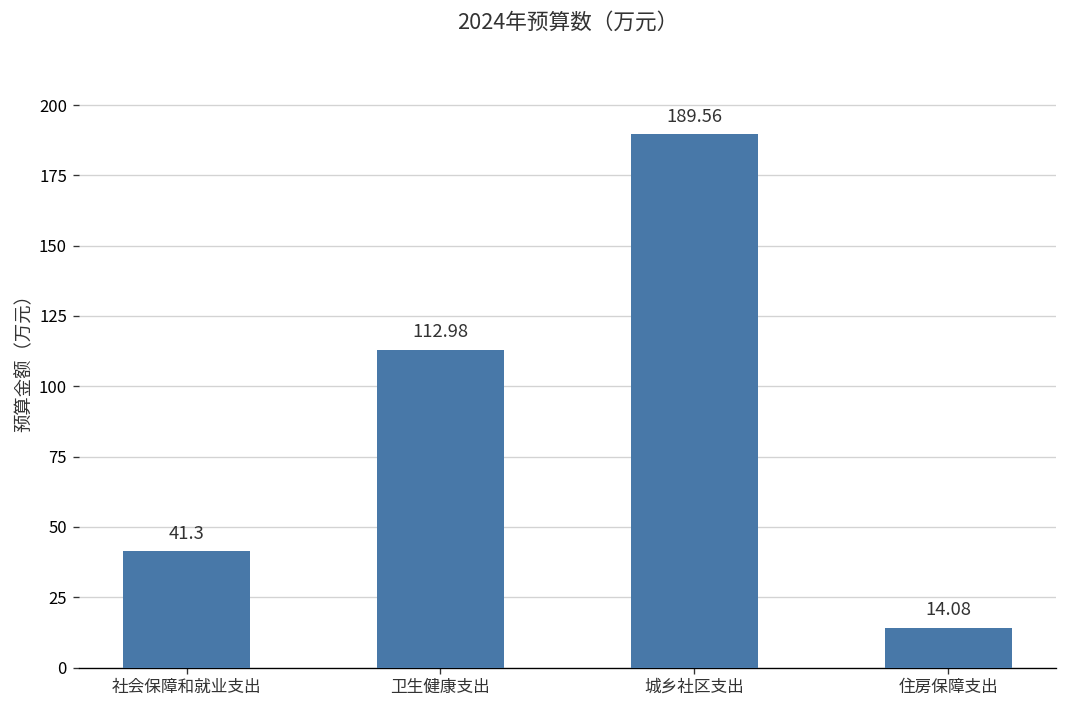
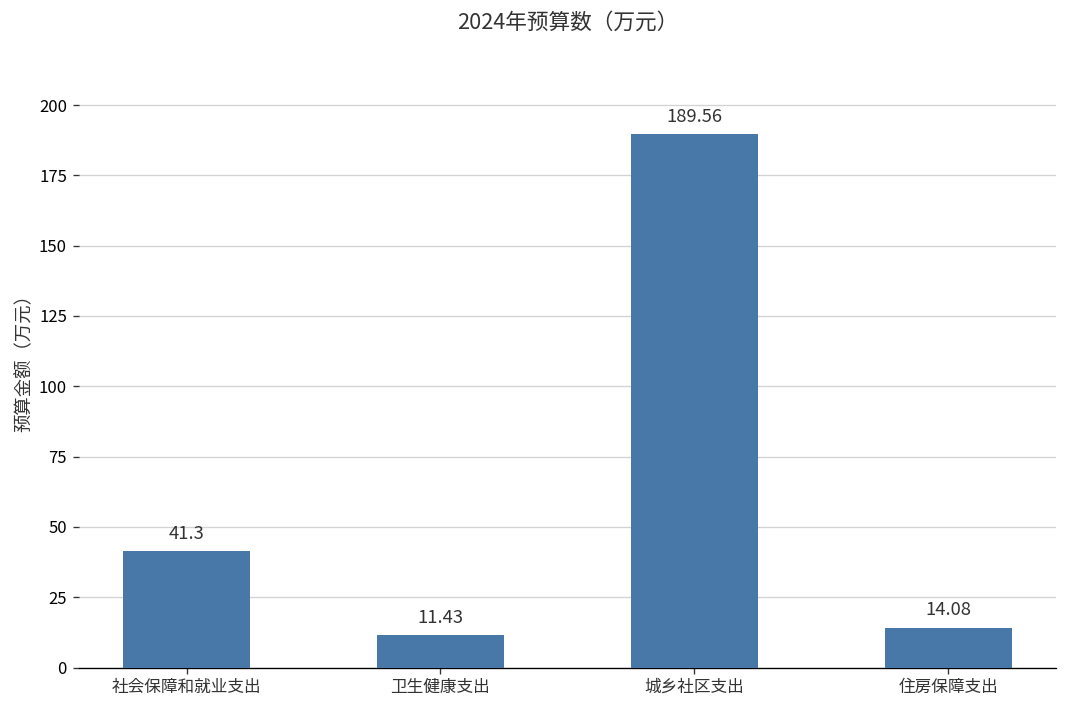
  {
    "社会保障和就业支出": 41.3,
-   "卫生健康支出": 112.98,
+   "卫生健康支出": 11.43,
    "城乡社区支出": 189.56,
    "住房保障支出": 14.08
  }
